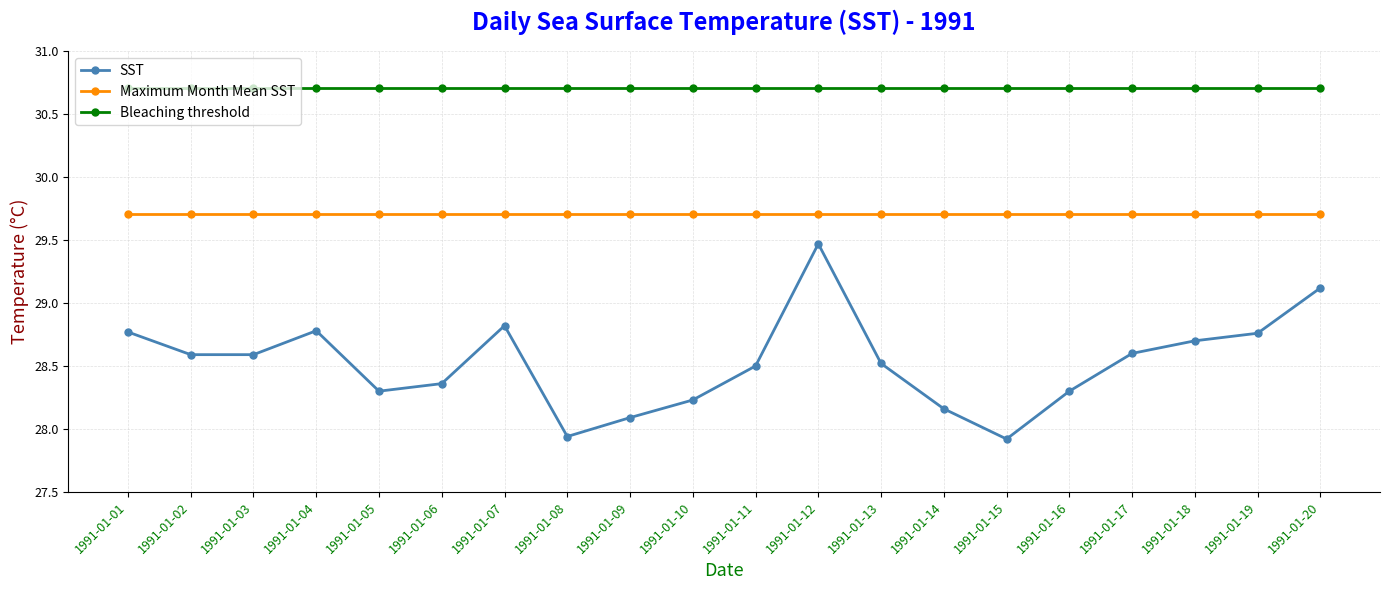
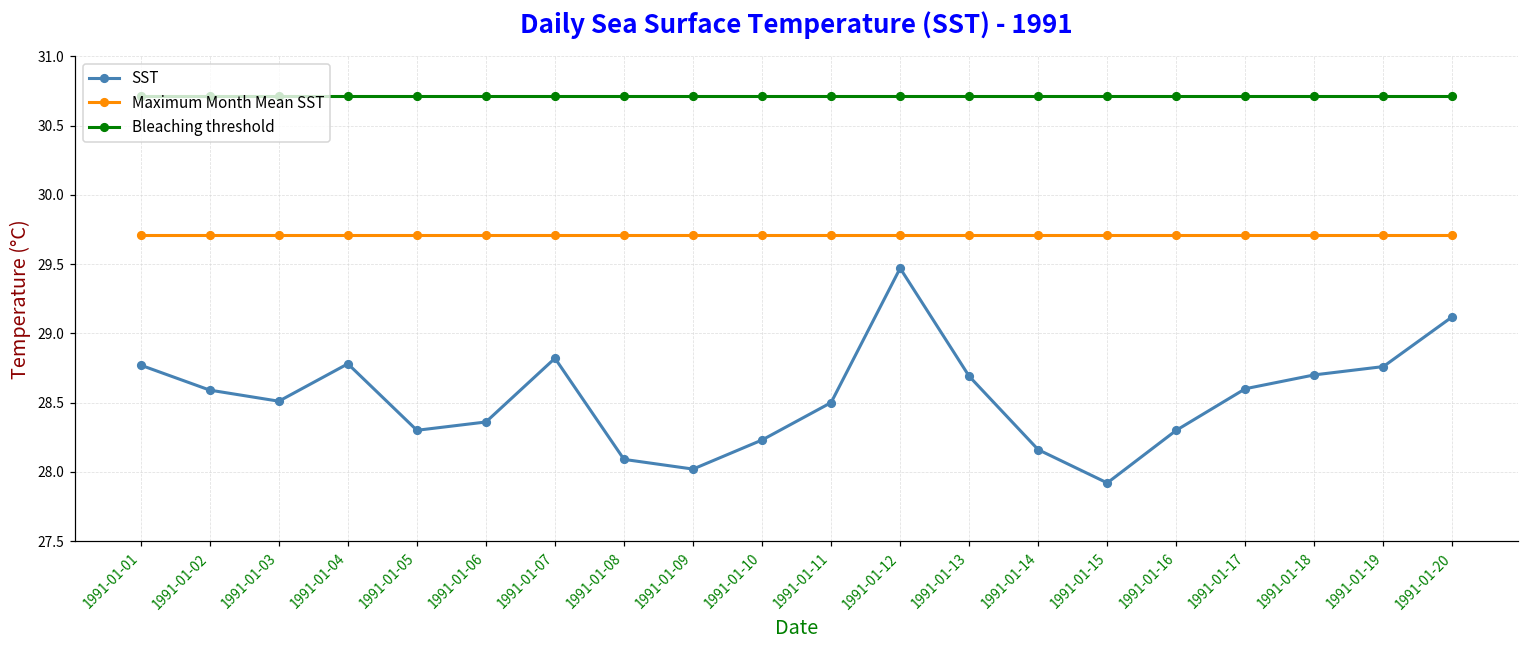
  {
    "SST": {
      "1991-01-01": 28.77,
      "1991-01-02": 28.59,
-     "1991-01-03": 28.59,
+     "1991-01-03": 28.51,
      "1991-01-04": 28.78,
      "1991-01-05": 28.30,
      "1991-01-06": 28.36,
      "1991-01-07": 28.82,
-     "1991-01-08": 27.94,
-     "1991-01-09": 28.09,
+     "1991-01-08": 28.09,
+     "1991-01-09": 28.02,
      "1991-01-10": 28.23,
      "1991-01-11": 28.50,
      "1991-01-12": 29.47,
-     "1991-01-13": 28.52,
+     "1991-01-13": 28.69,
      "1991-01-14": 28.16,
      "1991-01-15": 27.92,
      "1991-01-16": 28.30,
      "1991-01-17": 28.60,
      "1991-01-18": 28.70,
      "1991-01-19": 28.76,
      "1991-01-20": 29.12
    },
    "Maximum Month Mean SST": {
      "1991-01-01": 29.71,
      "1991-01-02": 29.71,
      "1991-01-03": 29.71,
      "1991-01-04": 29.71,
      "1991-01-05": 29.71,
      "1991-01-06": 29.71,
      "1991-01-07": 29.71,
      "1991-01-08": 29.71,
      "1991-01-09": 29.71,
      "1991-01-10": 29.71,
      "1991-01-11": 29.71,
      "1991-01-12": 29.71,
      "1991-01-13": 29.71,
      "1991-01-14": 29.71,
      "1991-01-15": 29.71,
      "1991-01-16": 29.71,
      "1991-01-17": 29.71,
      "1991-01-18": 29.71,
      "1991-01-19": 29.71,
      "1991-01-20": 29.71
    },
    "Bleaching threshold": {
      "1991-01-04": 30.71,
      "1991-01-05": 30.71,
      "1991-01-06": 30.71,
      "1991-01-07": 30.71,
      "1991-01-08": 30.71,
      "1991-01-09": 30.71,
      "1991-01-10": 30.71,
      "1991-01-11": 30.71,
      "1991-01-12": 30.71,
      "1991-01-13": 30.71,
      "1991-01-14": 30.71,
      "1991-01-15": 30.71,
      "1991-01-16": 30.71,
      "1991-01-17": 30.71,
      "1991-01-18": 30.71,
      "1991-01-19": 30.71,
      "1991-01-20": 30.71
    }
  }
